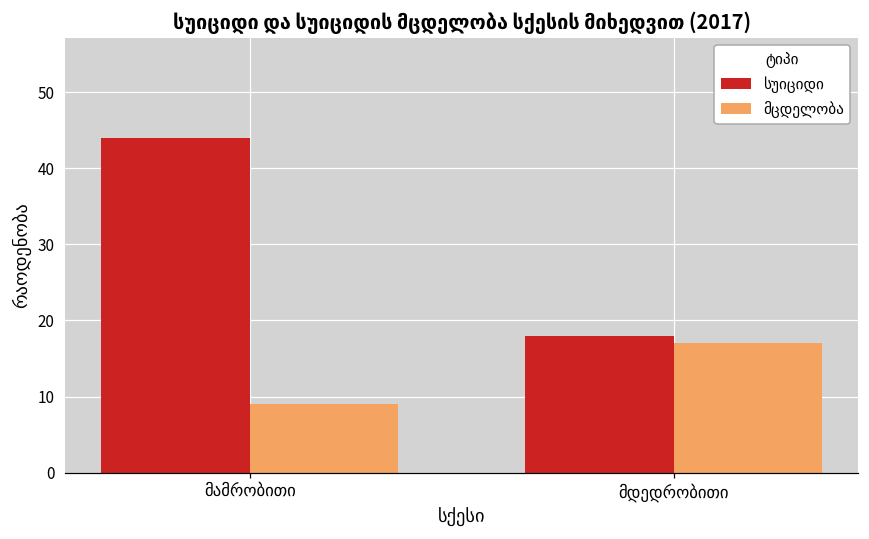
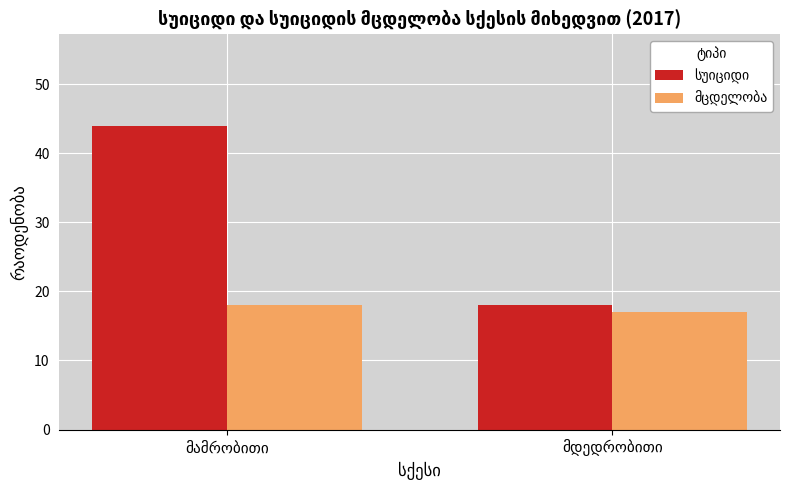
  {
    "სუიციდი": {
      "მამრობითი": 44,
      "მდედრობითი": 18
    },
    "მცდელობა": {
-     "მამრობითი": 9,
+     "მამრობითი": 18,
      "მდედრობითი": 17
    }
  }
